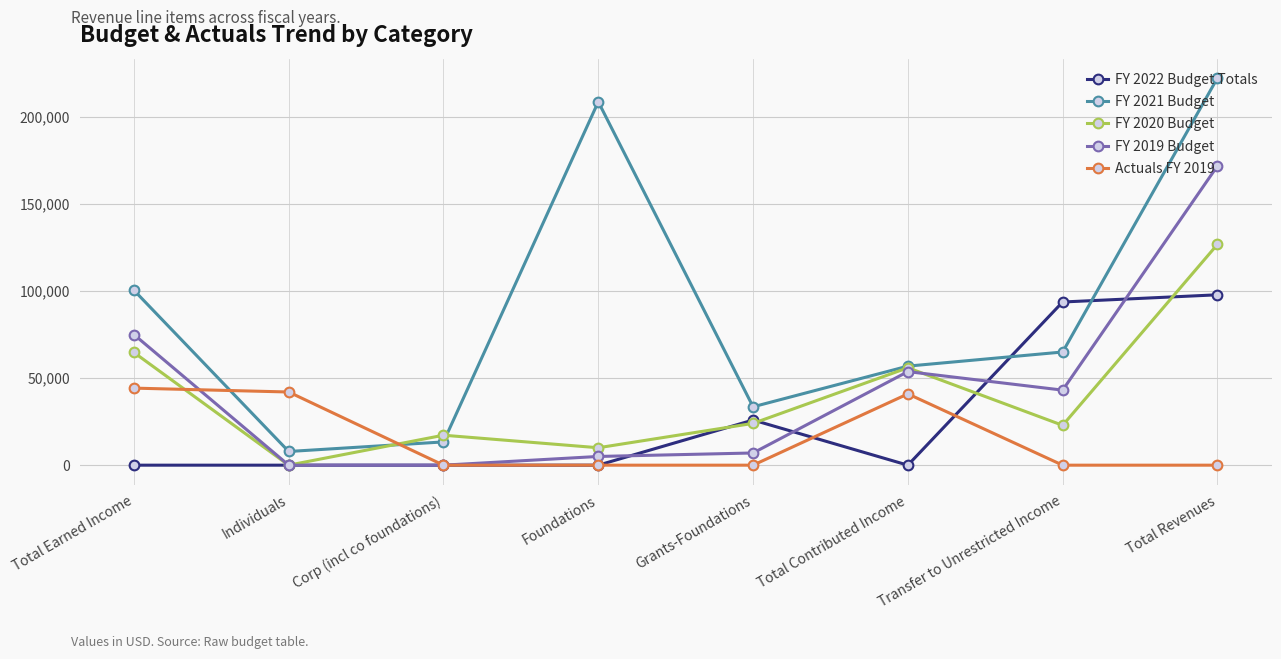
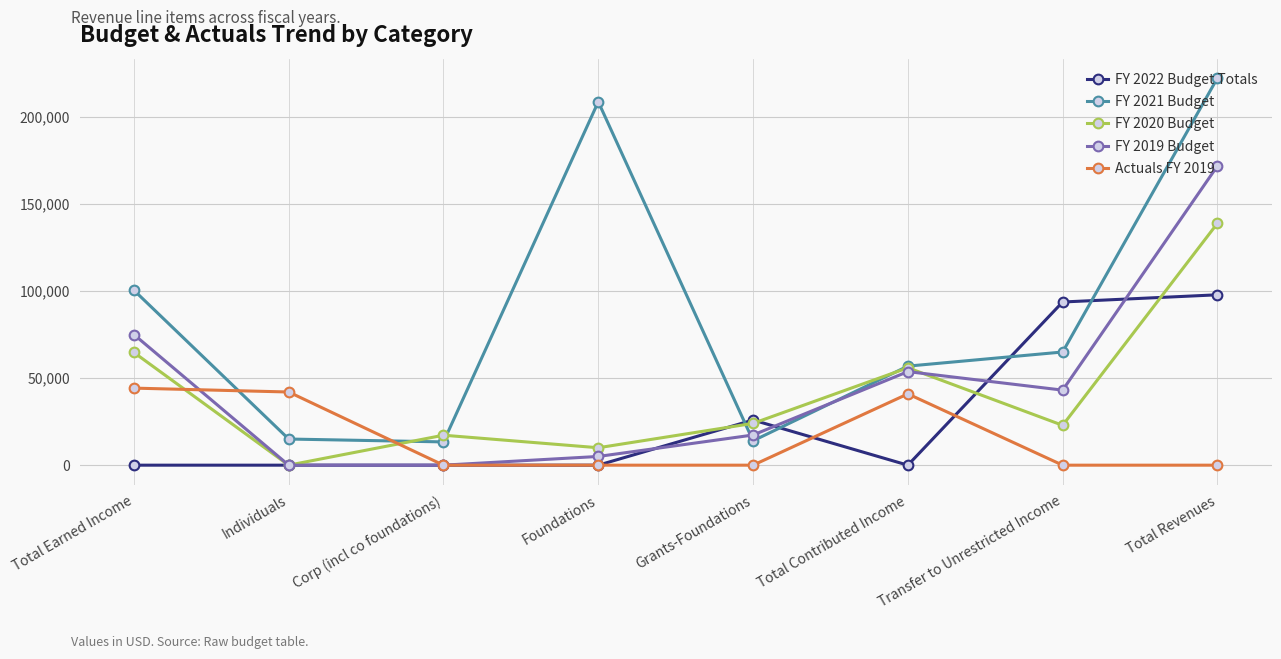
  {
    "FY 2022 Budget Totals": {
      "Total Earned Income": "0",
      "Grants-Foundations": "26,000",
      "Total Contributed Income": "0",
      "Transfer to Unrestricted Income": "94,000",
      "Total Revenues": "98,000"
    },
    "FY 2021 Budget": {
      "Total Earned Income": "100,000",
-     "Individuals": "8,000",
+     "Individuals": "15,000",
      "Corp (incl co foundations)": "13,000",
      "Foundations": "209,000",
-     "Grants-Foundations": "33,000",
+     "Grants-Foundations": "14,000",
      "Transfer to Unrestricted Income": "65,000",
      "Total Revenues": "222,000"
    },
    "FY 2020 Budget": {
      "Total Earned Income": "65,000",
      "Corp (incl co foundations)": "17,000",
      "Foundations": "10,000",
      "Grants-Foundations": "24,000",
      "Transfer to Unrestricted Income": "23,000",
-     "Total Revenues": "127,000"
+     "Total Revenues": "139,000"
    },
    "FY 2019 Budget": {
      "Total Earned Income": "75,000",
      "Foundations": "5,000",
-     "Grants-Foundations": "7,000",
+     "Grants-Foundations": "17,000",
      "Total Contributed Income": "54,000",
      "Transfer to Unrestricted Income": "43,000",
      "Total Revenues": "172,000"
    },
    "Actuals FY 2019": {
      "Total Earned Income": "44,000",
      "Individuals": "42,000",
      "Grants-Foundations": "0",
      "Total Contributed Income": "41,000",
      "Transfer to Unrestricted Income": "0",
      "Total Revenues": "0"
    }
  }
